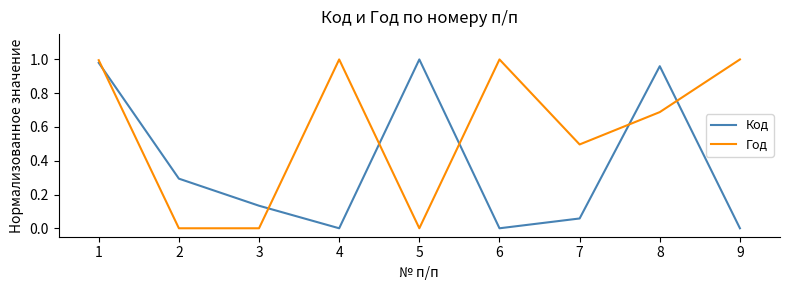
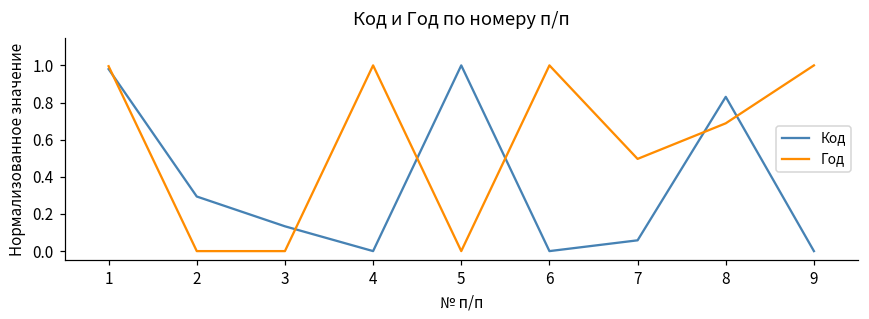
  {
    "Код": {
      "1": 0.98,
      "2": 0.29,
      "3": 0.13,
      "4": 0.00,
      "5": 1.00,
      "6": 0.00,
      "7": 0.06,
-     "8": 0.96,
+     "8": 0.83,
      "9": 0.00
    },
    "Год": {
      "1": 1.00,
      "2": 0.00,
      "3": 0.00,
      "4": 1.00,
      "5": 0.00,
      "6": 1.00,
      "7": 0.50,
      "8": 0.69,
      "9": 1.00
    }
  }
